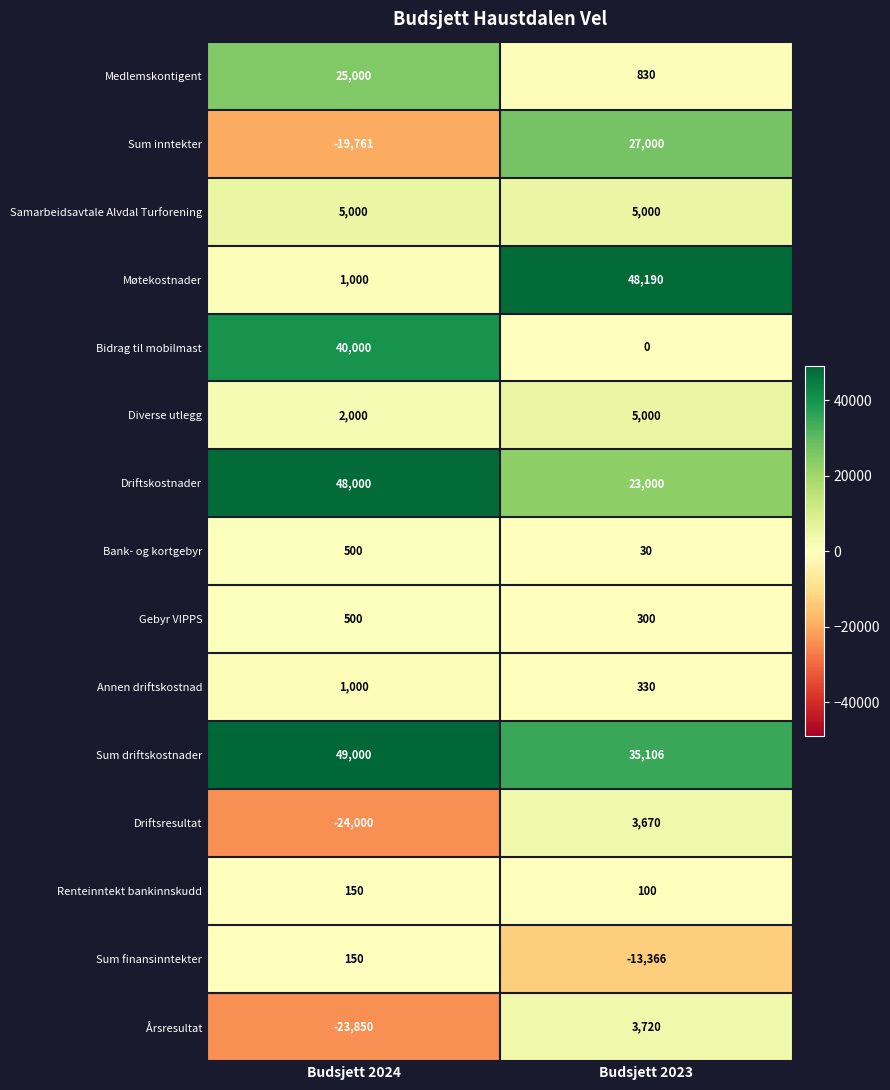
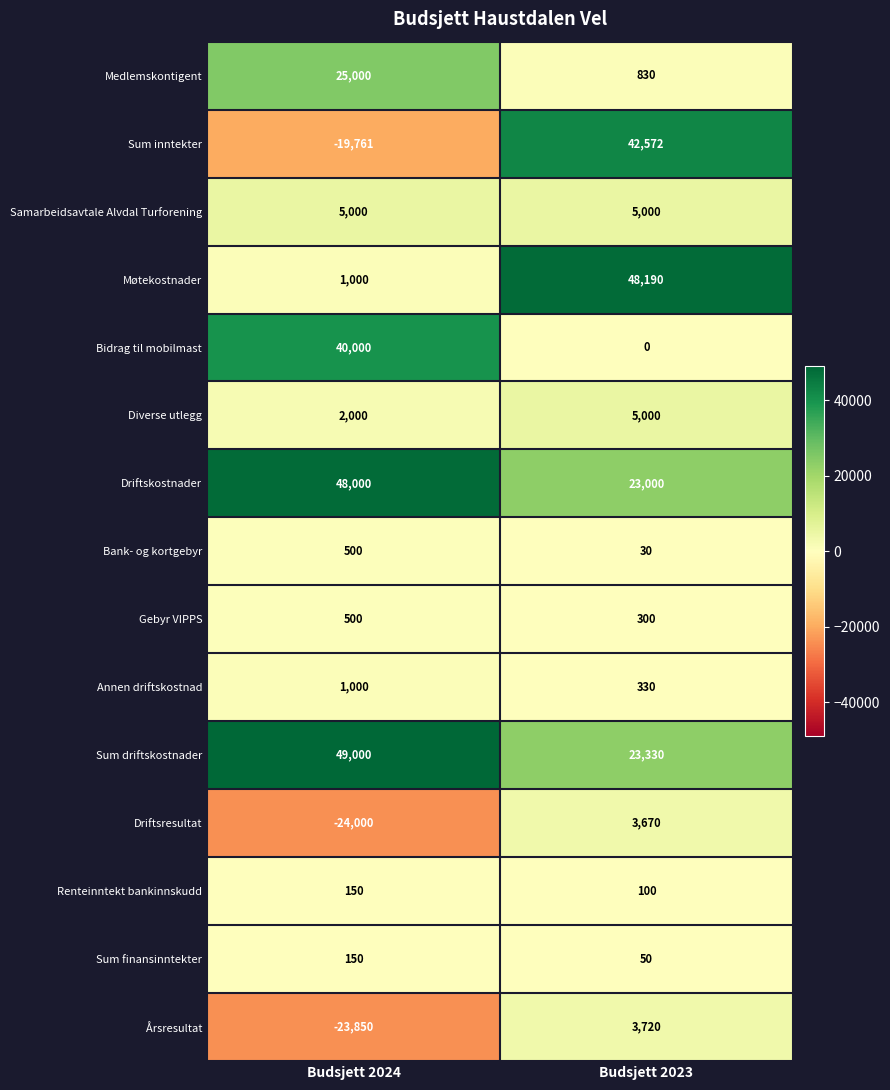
  {
    "Medlemskontigent": {
      "Budsjett 2024": "25,000",
      "Budsjett 2023": "830"
    },
    "Sum inntekter": {
      "Budsjett 2024": "-19,761",
-     "Budsjett 2023": "27,000"
+     "Budsjett 2023": "42,572"
    },
    "Samarbeidsavtale Alvdal Turforening": {
      "Budsjett 2024": "5,000",
      "Budsjett 2023": "5,000"
    },
    "Møtekostnader": {
      "Budsjett 2024": "1,000",
      "Budsjett 2023": "48,190"
    },
    "Bidrag til mobilmast": {
      "Budsjett 2024": "40,000",
      "Budsjett 2023": "0"
    },
    "Diverse utlegg": {
      "Budsjett 2024": "2,000",
      "Budsjett 2023": "5,000"
    },
    "Driftskostnader": {
      "Budsjett 2024": "48,000",
      "Budsjett 2023": "23,000"
    },
    "Bank- og kortgebyr": {
      "Budsjett 2024": "500",
      "Budsjett 2023": "30"
    },
    "Gebyr VIPPS": {
      "Budsjett 2024": "500",
      "Budsjett 2023": "300"
    },
    "Annen driftskostnad": {
      "Budsjett 2024": "1,000",
      "Budsjett 2023": "330"
    },
    "Sum driftskostnader": {
      "Budsjett 2024": "49,000",
-     "Budsjett 2023": "35,106"
+     "Budsjett 2023": "23,330"
    },
    "Driftsresultat": {
      "Budsjett 2024": "-24,000",
      "Budsjett 2023": "3,670"
    },
    "Renteinntekt bankinnskudd": {
      "Budsjett 2024": "150",
      "Budsjett 2023": "100"
    },
    "Sum finansinntekter": {
      "Budsjett 2024": "150",
-     "Budsjett 2023": "-13,366"
+     "Budsjett 2023": "50"
    },
    "Årsresultat": {
      "Budsjett 2024": "-23,850",
      "Budsjett 2023": "3,720"
    }
  }
